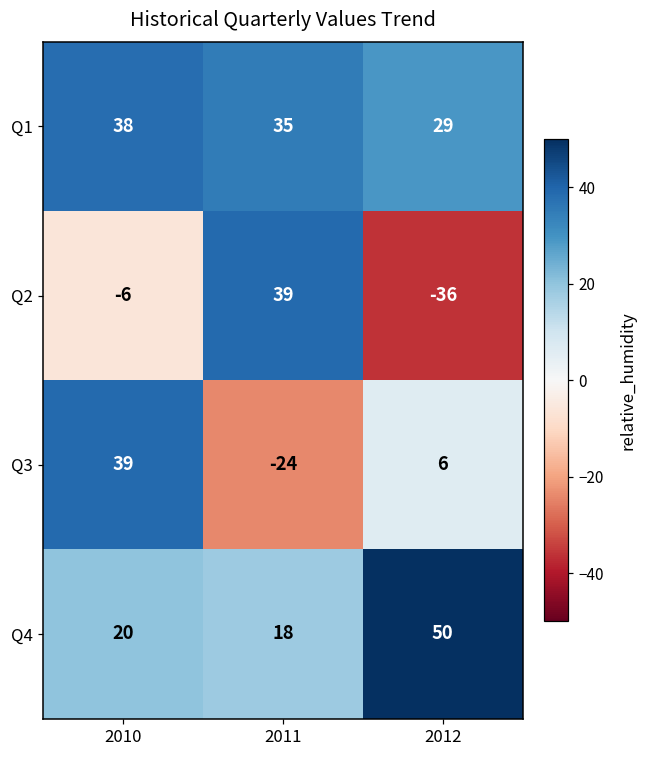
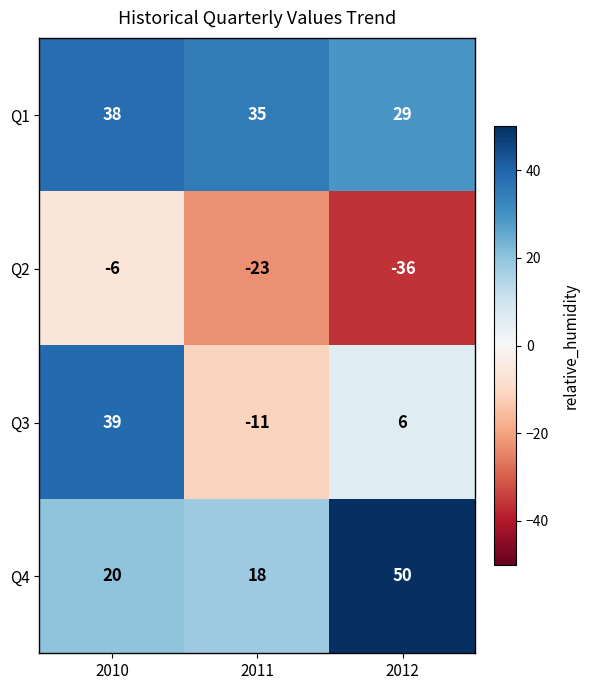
  {
    "Q1": {
      "2010": 38,
      "2011": 35,
      "2012": 29
    },
    "Q2": {
      "2010": -6,
-     "2011": 39,
+     "2011": -23,
      "2012": -36
    },
    "Q3": {
      "2010": 39,
-     "2011": -24,
+     "2011": -11,
      "2012": 6
    },
    "Q4": {
      "2010": 20,
      "2011": 18,
      "2012": 50
    }
  }
